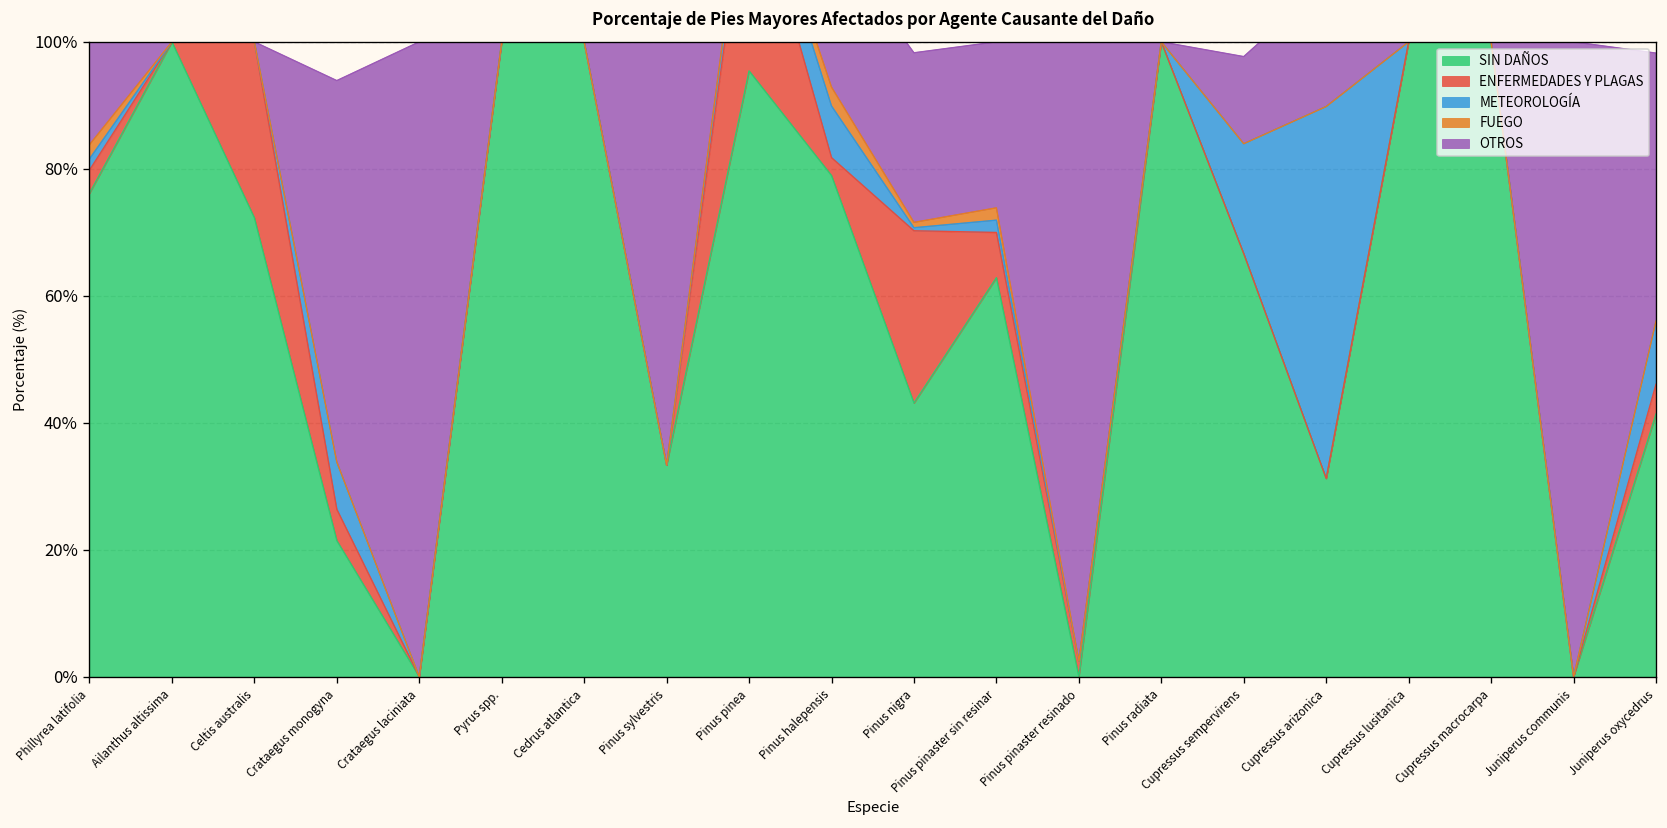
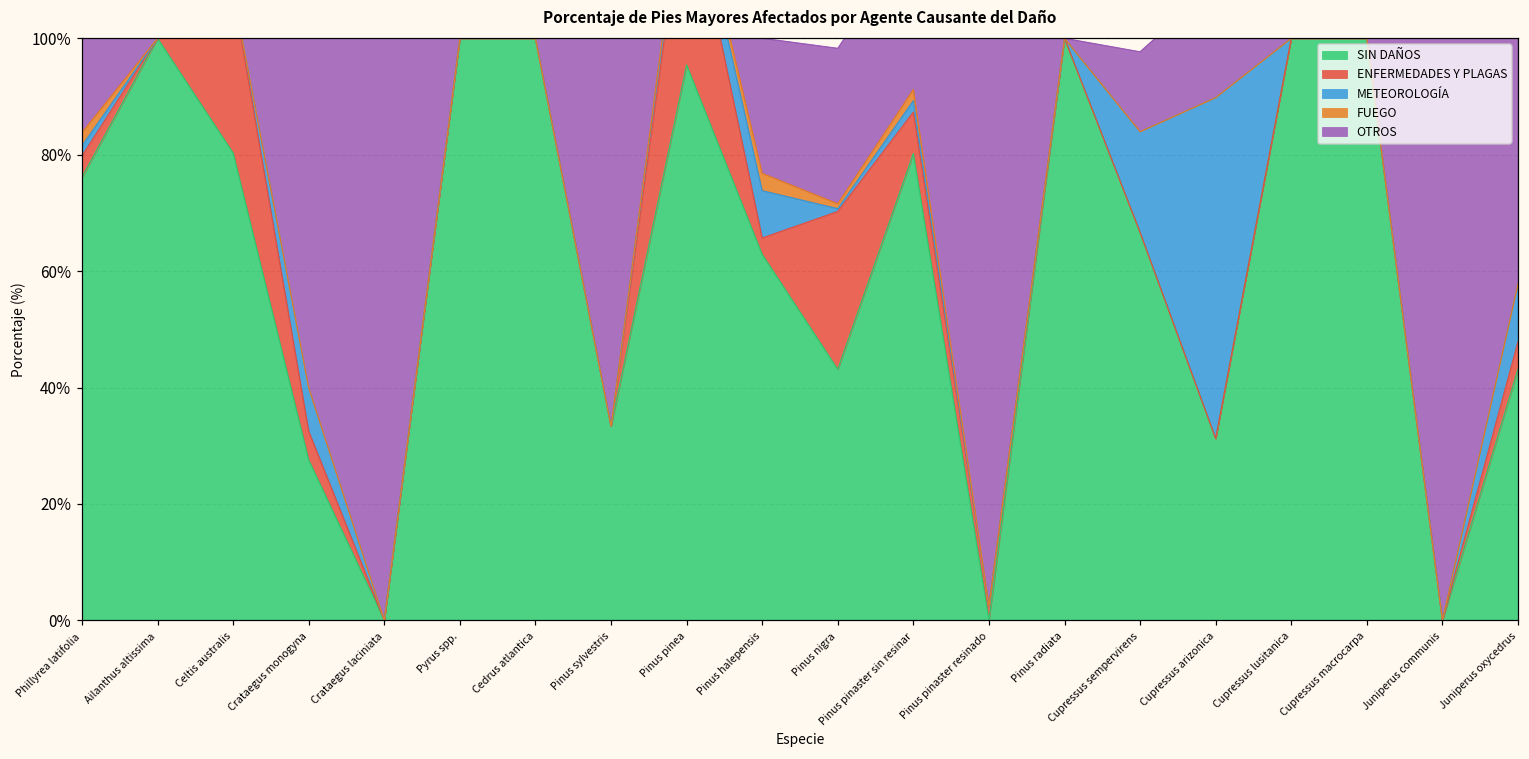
  {
    "SIN DAÑOS": {
      "Phillyrea latifolia": "76%",
-     "Celtis australis": "72%",
-     "Crataegus monogyna": "21%",
+     "Celtis australis": "80%",
+     "Crataegus monogyna": "28%",
      "Pinus pinea": "95%",
-     "Pinus halepensis": "79%",
+     "Pinus halepensis": "63%",
      "Pinus nigra": "43%",
-     "Pinus pinaster sin resinar": "63%",
+     "Pinus pinaster sin resinar": "80%",
      "Pinus pinaster resinado": "0%",
-     "Juniperus oxycedrus": "41%"
+     "Juniperus oxycedrus": "43%"
    },
    "METEOROLOGÍA": {
      "Phillyrea latifolia": "2%",
      "Pinus halepensis": "8%",
      "Pinus nigra": "0%",
      "Pinus pinaster sin resinar": "2%"
    },
    "OTROS": {
      "Crataegus monogyna": "60%",
      "Crataegus laciniata": "100%",
      "Pinus sylvestris": "67%",
      "Pinus nigra": "27%",
      "Pinus pinaster resinado": "98%",
      "Cupressus sempervirens": "14%",
      "Juniperus communis": "100%",
      "Juniperus oxycedrus": "42%"
    }
  }
